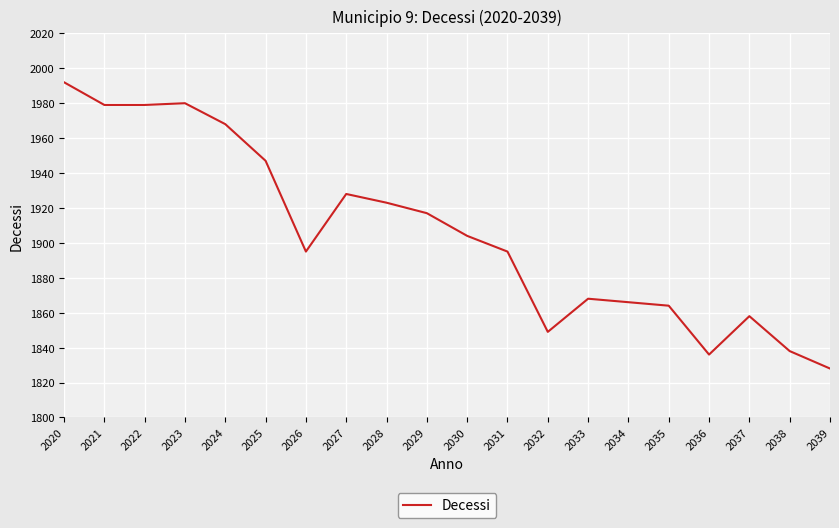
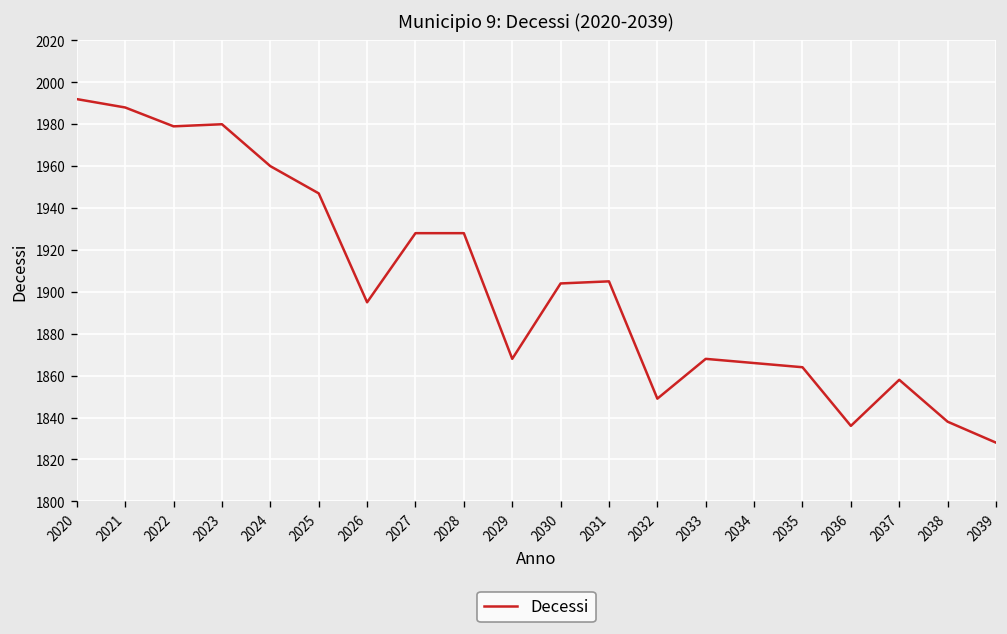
  {
    "2020": 1992,
-   "2021": 1979,
+   "2021": 1988,
    "2022": 1979,
    "2023": 1980,
-   "2024": 1968,
+   "2024": 1960,
    "2025": 1947,
    "2026": 1895,
    "2027": 1928,
-   "2028": 1923,
-   "2029": 1917,
+   "2028": 1928,
+   "2029": 1868,
    "2030": 1904,
-   "2031": 1895,
+   "2031": 1905,
    "2032": 1849,
    "2033": 1868,
    "2034": 1866,
    "2035": 1864,
    "2036": 1836,
    "2037": 1858,
    "2038": 1838,
    "2039": 1828
  }
